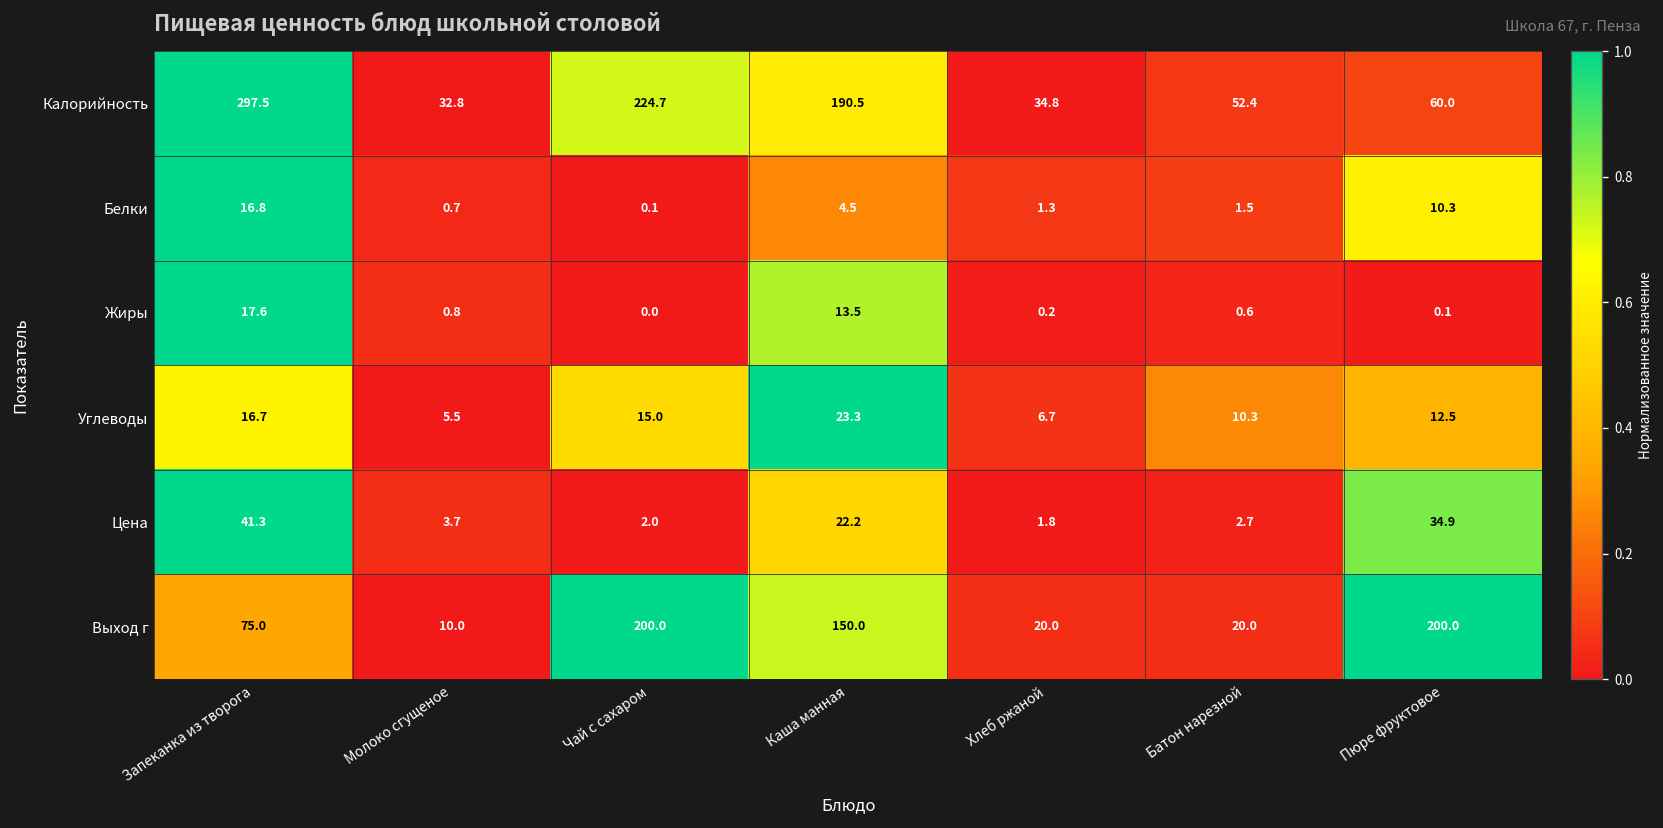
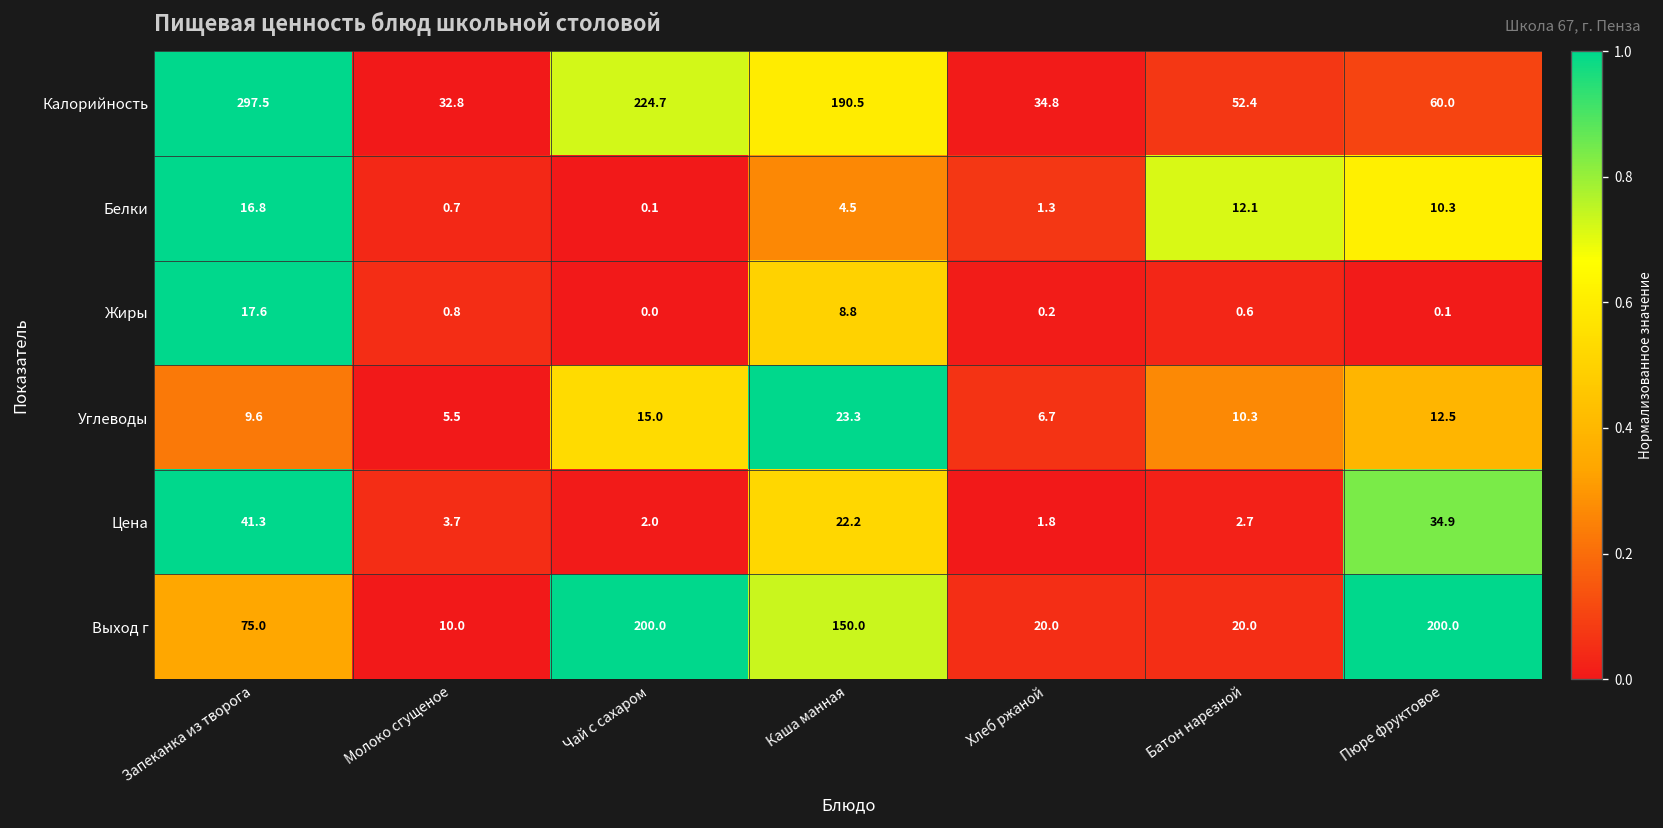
  {
    "Калорийность": {
      "Запеканка из творога": 297.5,
      "Молоко сгущеное": 32.8,
      "Чай с сахаром": 224.7,
      "Каша манная": 190.5,
      "Хлеб ржаной": 34.8,
      "Батон нарезной": 52.4,
      "Пюре фруктовое": 60.0
    },
    "Белки": {
      "Запеканка из творога": 16.8,
      "Молоко сгущеное": 0.7,
      "Чай с сахаром": 0.1,
      "Каша манная": 4.5,
      "Хлеб ржаной": 1.3,
-     "Батон нарезной": 1.5,
+     "Батон нарезной": 12.1,
      "Пюре фруктовое": 10.3
    },
    "Жиры": {
      "Запеканка из творога": 17.6,
      "Молоко сгущеное": 0.8,
      "Чай с сахаром": 0.0,
-     "Каша манная": 13.5,
+     "Каша манная": 8.8,
      "Хлеб ржаной": 0.2,
      "Батон нарезной": 0.6,
      "Пюре фруктовое": 0.1
    },
    "Углеводы": {
-     "Запеканка из творога": 16.7,
+     "Запеканка из творога": 9.6,
      "Молоко сгущеное": 5.5,
      "Чай с сахаром": 15.0,
      "Каша манная": 23.3,
      "Хлеб ржаной": 6.7,
      "Батон нарезной": 10.3,
      "Пюре фруктовое": 12.5
    },
    "Цена": {
      "Запеканка из творога": 41.3,
      "Молоко сгущеное": 3.7,
      "Чай с сахаром": 2.0,
      "Каша манная": 22.2,
      "Хлеб ржаной": 1.8,
      "Батон нарезной": 2.7,
      "Пюре фруктовое": 34.9
    },
    "Выход г": {
      "Запеканка из творога": 75.0,
      "Молоко сгущеное": 10.0,
      "Чай с сахаром": 200.0,
      "Каша манная": 150.0,
      "Хлеб ржаной": 20.0,
      "Батон нарезной": 20.0,
      "Пюре фруктовое": 200.0
    }
  }
